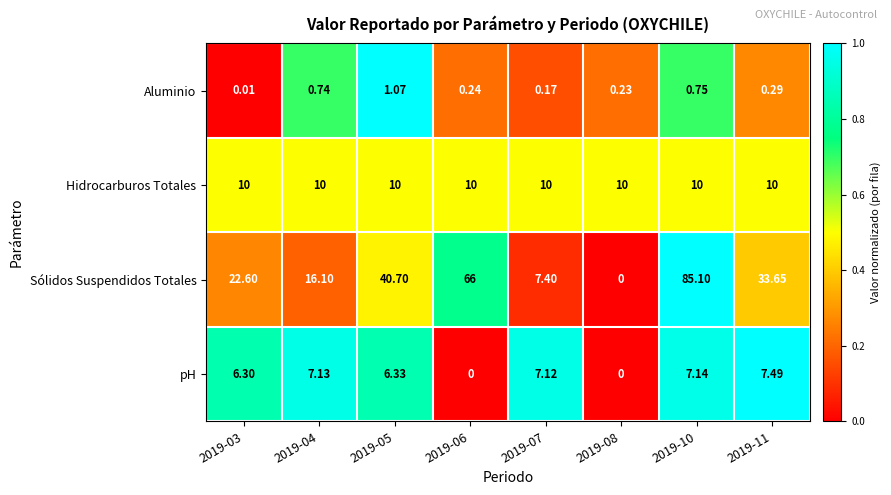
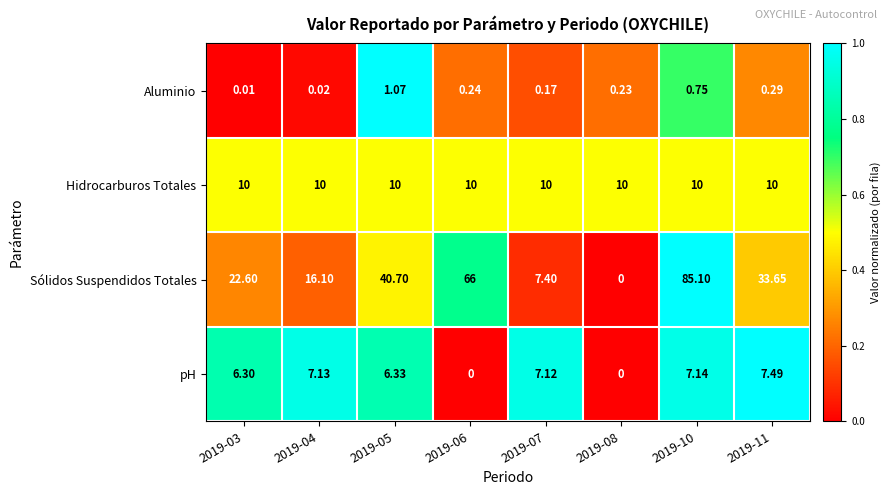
  {
    "Aluminio": {
      "2019-03": 0.01,
-     "2019-04": 0.74,
+     "2019-04": 0.02,
      "2019-05": 1.07,
      "2019-06": 0.24,
      "2019-07": 0.17,
      "2019-08": 0.23,
      "2019-10": 0.75,
      "2019-11": 0.29
    },
    "Hidrocarburos Totales": {
      "2019-03": 10,
      "2019-04": 10,
      "2019-05": 10,
      "2019-06": 10,
      "2019-07": 10,
      "2019-08": 10,
      "2019-10": 10,
      "2019-11": 10
    },
    "Sólidos Suspendidos Totales": {
      "2019-03": 22.60,
      "2019-04": 16.10,
      "2019-05": 40.70,
      "2019-06": 66,
      "2019-07": 7.40,
      "2019-08": 0,
      "2019-10": 85.10,
      "2019-11": 33.65
    },
    "pH": {
      "2019-03": 6.30,
      "2019-04": 7.13,
      "2019-05": 6.33,
      "2019-06": 0,
      "2019-07": 7.12,
      "2019-08": 0,
      "2019-10": 7.14,
      "2019-11": 7.49
    }
  }
